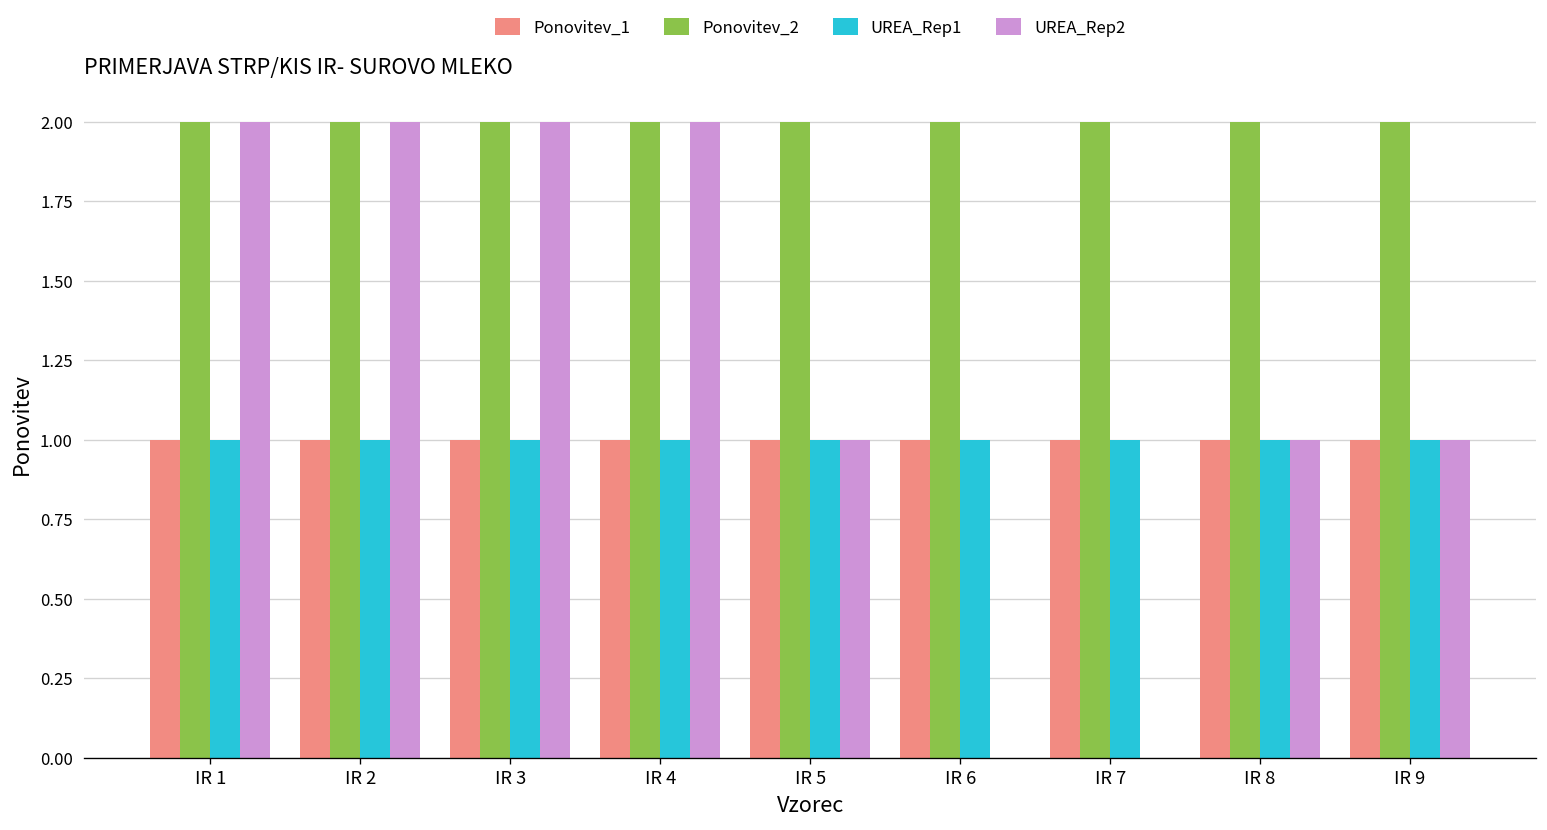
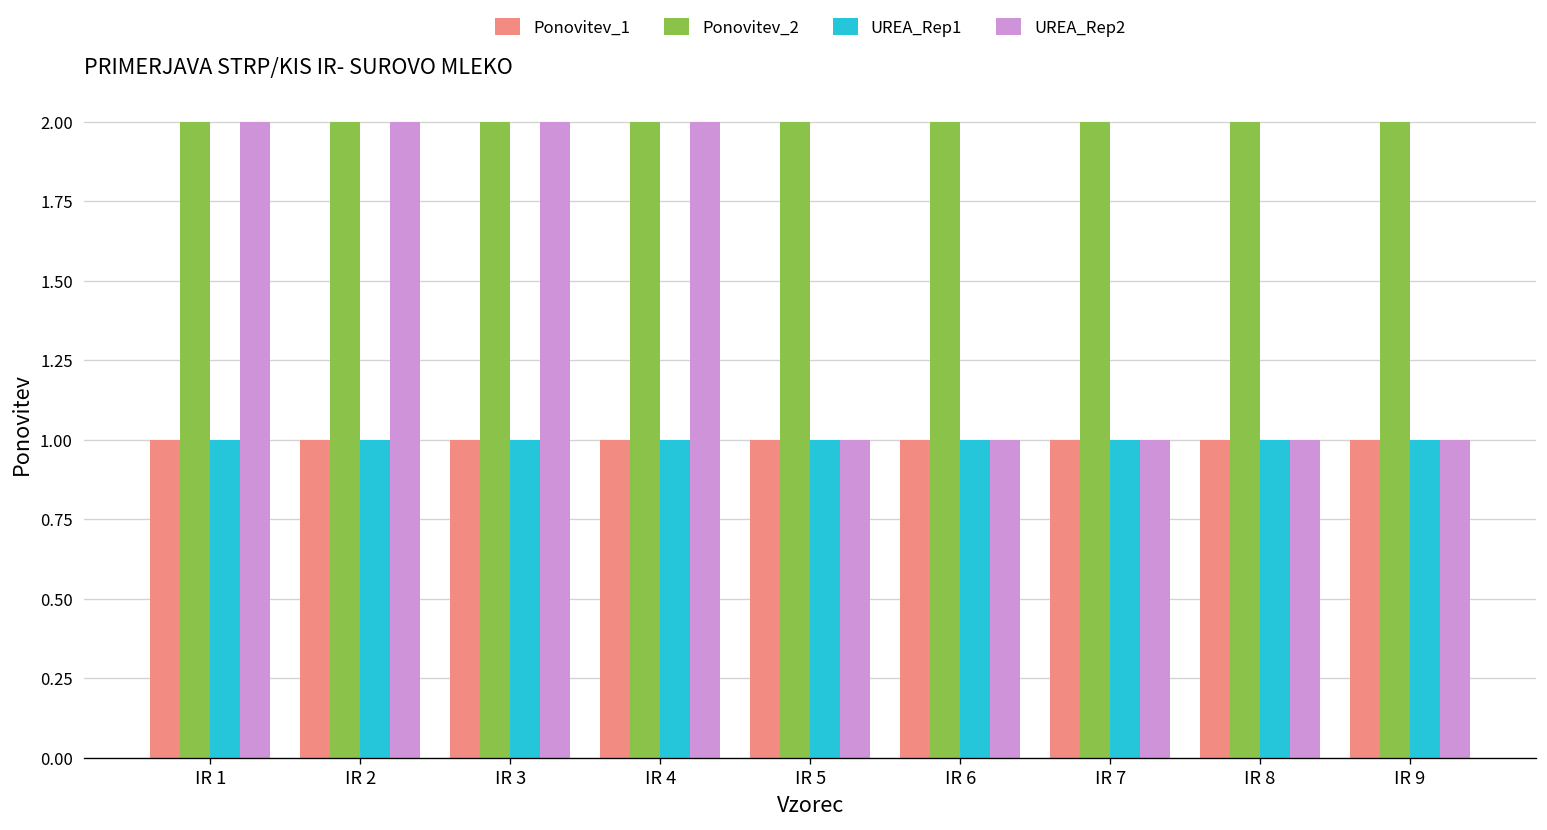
  {
    "Ponovitev_1": {
      "IR 1": 1,
      "IR 2": 1,
      "IR 3": 1,
      "IR 4": 1,
      "IR 5": 1,
      "IR 6": 1,
      "IR 7": 1,
      "IR 8": 1,
      "IR 9": 1
    },
    "Ponovitev_2": {
      "IR 1": 2,
      "IR 2": 2,
      "IR 3": 2,
      "IR 4": 2,
      "IR 5": 2,
      "IR 6": 2,
      "IR 7": 2,
      "IR 8": 2,
      "IR 9": 2
    },
    "UREA_Rep1": {
      "IR 1": 1,
      "IR 2": 1,
      "IR 3": 1,
      "IR 4": 1,
      "IR 5": 1,
      "IR 6": 1,
      "IR 7": 1,
      "IR 8": 1,
      "IR 9": 1
    },
    "UREA_Rep2": {
      "IR 1": 2,
      "IR 2": 2,
      "IR 3": 2,
      "IR 4": 2,
      "IR 5": 1,
-     "IR 6": 0,
-     "IR 7": 0,
+     "IR 6": 1,
+     "IR 7": 1,
      "IR 8": 1,
      "IR 9": 1
    }
  }
